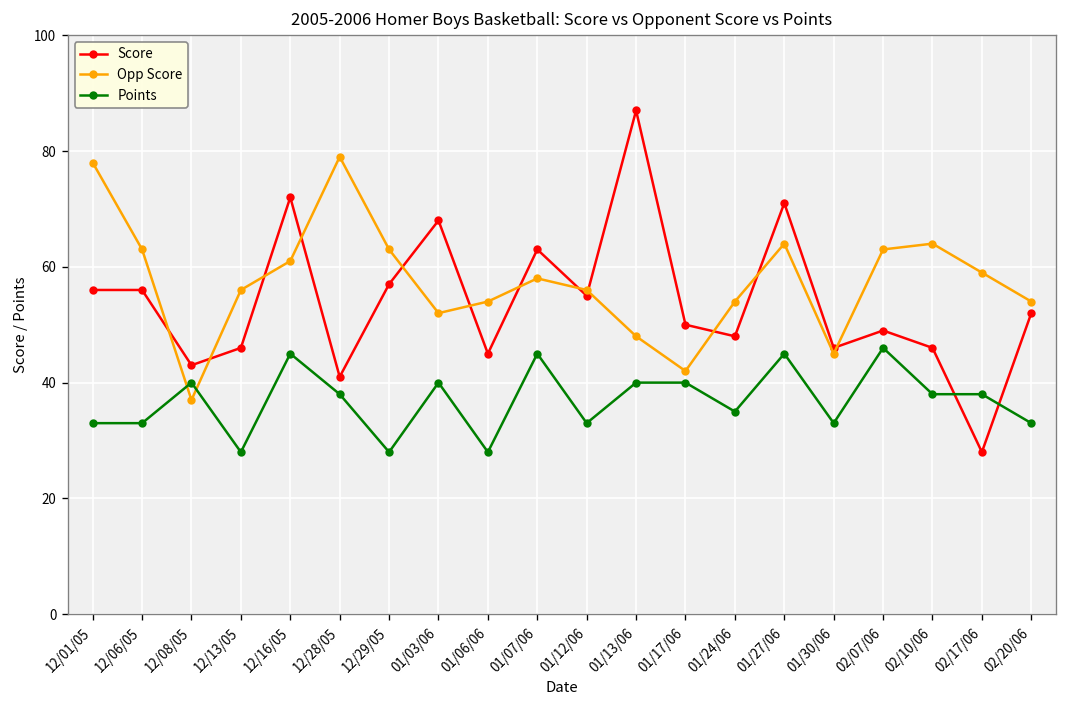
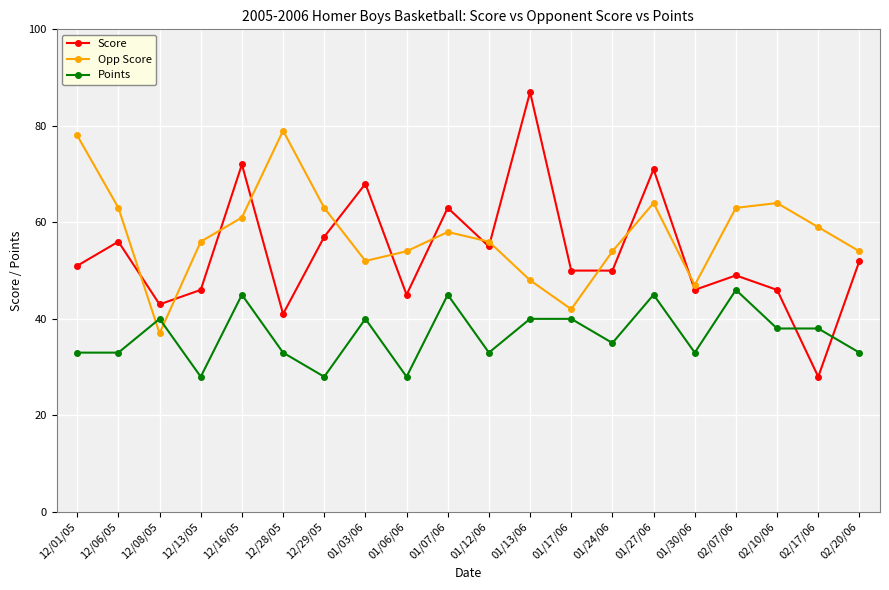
  {
    "Score": {
-     "12/01/05": 56,
+     "12/01/05": 51,
      "12/06/05": 56,
      "12/08/05": 43,
      "12/13/05": 46,
      "12/16/05": 72,
      "12/28/05": 41,
      "12/29/05": 57,
      "01/03/06": 68,
      "01/06/06": 45,
      "01/07/06": 63,
      "01/12/06": 55,
      "01/13/06": 87,
      "01/17/06": 50,
-     "01/24/06": 48,
+     "01/24/06": 50,
      "01/27/06": 71,
      "01/30/06": 46,
      "02/07/06": 49,
      "02/10/06": 46,
      "02/17/06": 28,
      "02/20/06": 52
    },
    "Opp Score": {
      "12/01/05": 78,
      "12/06/05": 63,
      "12/08/05": 37,
      "12/13/05": 56,
      "12/16/05": 61,
      "12/28/05": 79,
      "12/29/05": 63,
      "01/03/06": 52,
      "01/06/06": 54,
      "01/07/06": 58,
      "01/12/06": 56,
      "01/13/06": 48,
      "01/17/06": 42,
      "01/24/06": 54,
      "01/27/06": 64,
-     "01/30/06": 45,
+     "01/30/06": 47,
      "02/07/06": 63,
      "02/10/06": 64,
      "02/17/06": 59,
      "02/20/06": 54
    },
    "Points": {
      "12/01/05": 33,
      "12/06/05": 33,
      "12/08/05": 40,
      "12/13/05": 28,
      "12/16/05": 45,
-     "12/28/05": 38,
+     "12/28/05": 33,
      "12/29/05": 28,
      "01/03/06": 40,
      "01/06/06": 28,
      "01/07/06": 45,
      "01/12/06": 33,
      "01/13/06": 40,
      "01/17/06": 40,
      "01/24/06": 35,
      "01/27/06": 45,
      "01/30/06": 33,
      "02/07/06": 46,
      "02/10/06": 38,
      "02/17/06": 38,
      "02/20/06": 33
    }
  }
